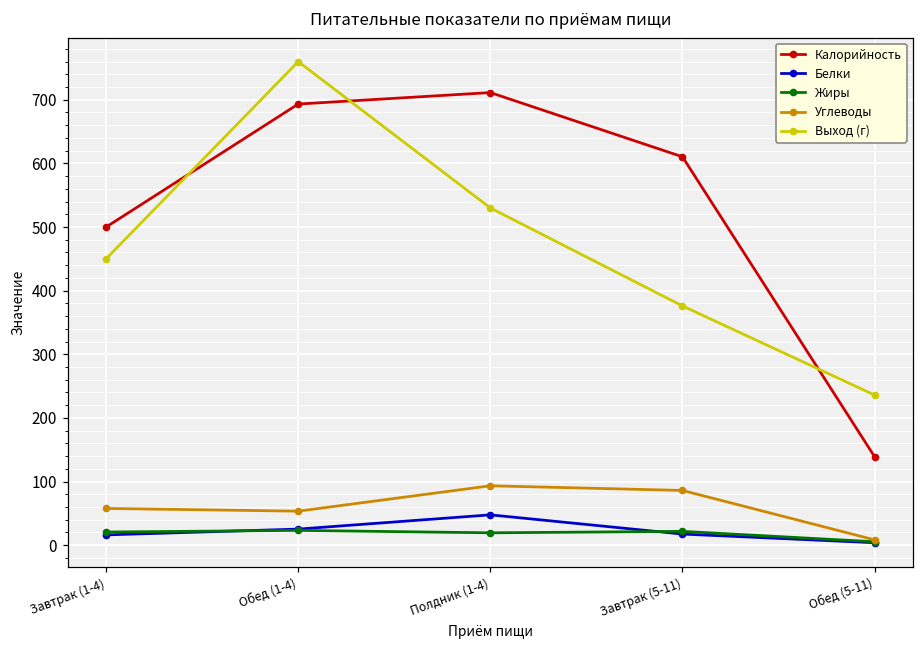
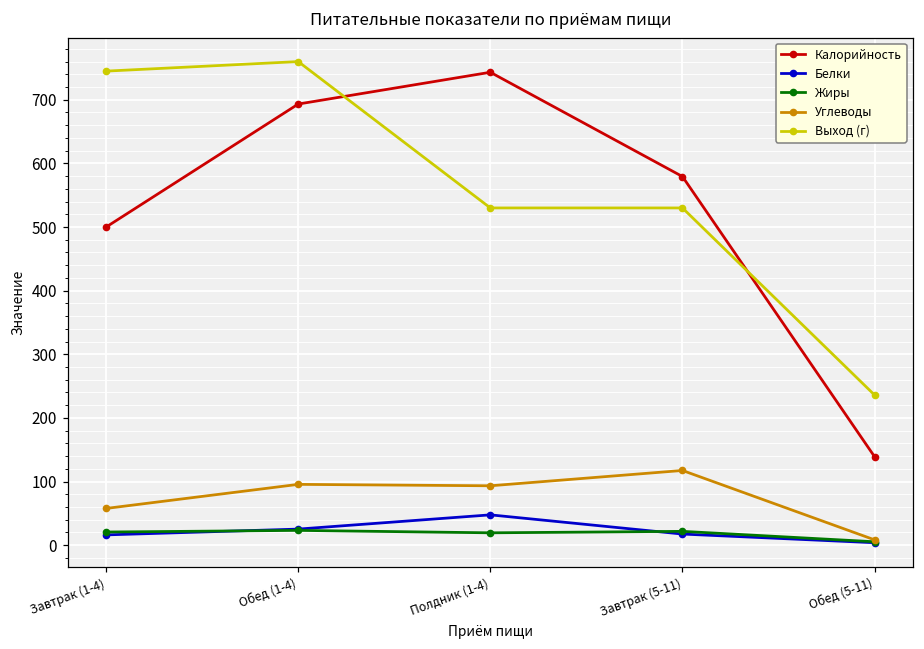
  {
    "Калорийность": {
      "Завтрак (1-4)": 500,
      "Обед (1-4)": 690,
-     "Полдник (1-4)": 710,
-     "Завтрак (5-11)": 610,
+     "Полдник (1-4)": 740,
+     "Завтрак (5-11)": 580,
      "Обед (5-11)": 140
    },
    "Белки": {
      "Завтрак (1-4)": 20,
      "Полдник (1-4)": 50
    },
    "Жиры": {
      "Завтрак (1-4)": 20,
      "Полдник (1-4)": 20
    },
    "Углеводы": {
      "Завтрак (1-4)": 60,
-     "Обед (1-4)": 50,
+     "Обед (1-4)": 100,
      "Полдник (1-4)": 90,
-     "Завтрак (5-11)": 90
+     "Завтрак (5-11)": 120
    },
    "Выход (г)": {
-     "Завтрак (1-4)": 450,
+     "Завтрак (1-4)": 750,
      "Обед (1-4)": 760,
      "Полдник (1-4)": 530,
-     "Завтрак (5-11)": 380,
+     "Завтрак (5-11)": 530,
      "Обед (5-11)": 240
    }
  }
